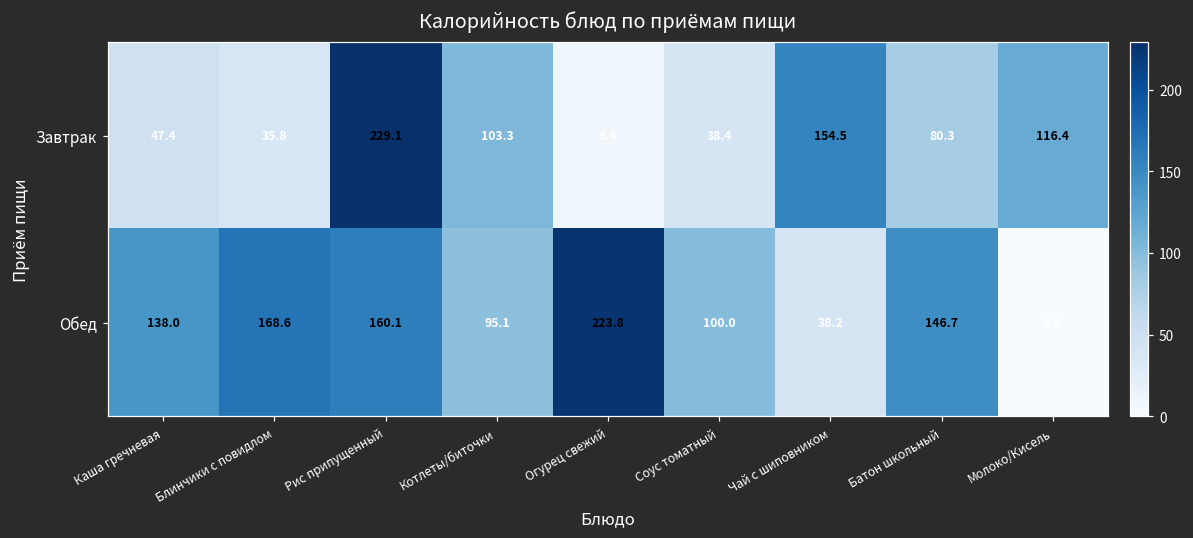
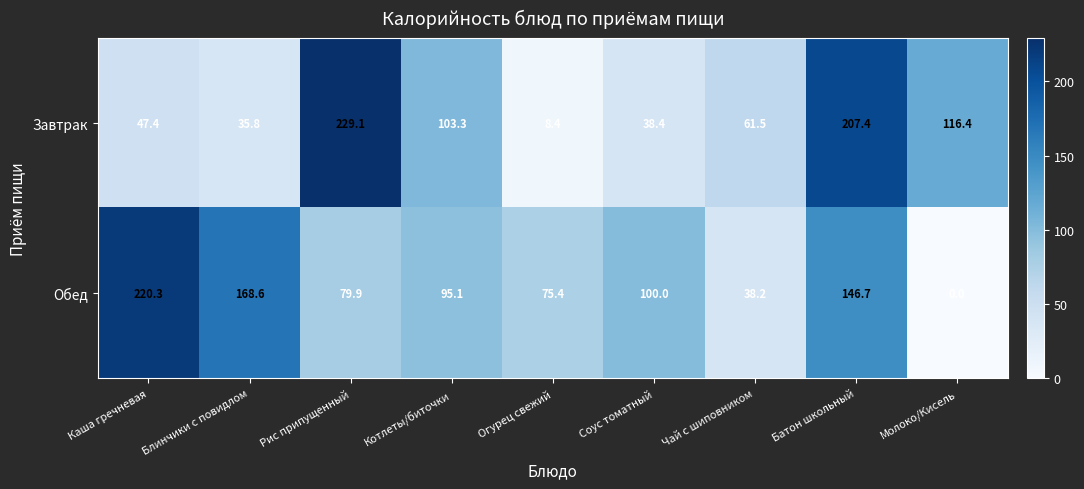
  {
    "Завтрак": {
      "Каша гречневая": 47.4,
      "Рис припущенный": 229.1,
      "Котлеты/биточки": 103.3,
-     "Чай с шиповником": 154.5,
-     "Батон школьный": 80.3,
+     "Чай с шиповником": 61.5,
+     "Батон школьный": 207.4,
      "Молоко/Кисель": 116.4
    },
    "Обед": {
-     "Каша гречневая": 138.0,
+     "Каша гречневая": 220.3,
      "Блинчики с повидлом": 168.6,
-     "Рис припущенный": 160.1,
+     "Рис припущенный": 79.9,
      "Котлеты/биточки": 95.1,
-     "Огурец свежий": 223.8,
+     "Огурец свежий": 75.4,
      "Соус томатный": 100.0,
      "Батон школьный": 146.7
    }
  }
